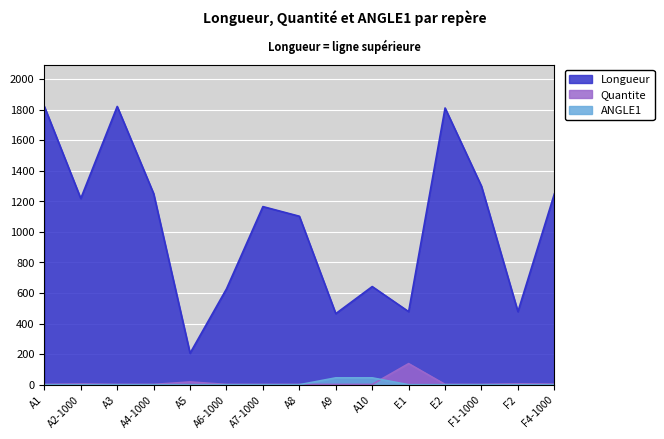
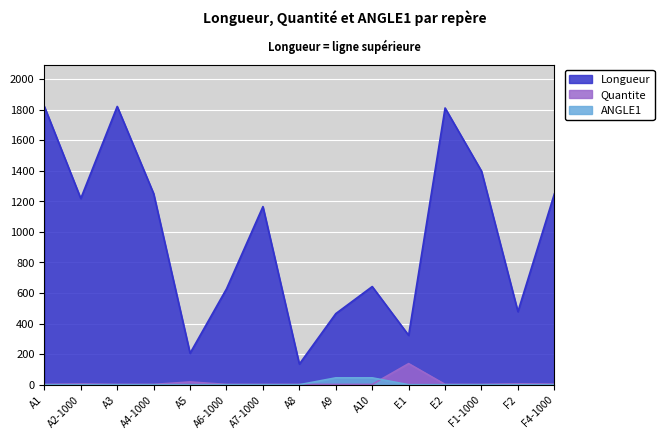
  {
    "Longueur": {
      "A1": 1820,
      "A2-1000": 1220,
      "A3": 1820,
      "A4-1000": 1250,
      "A5": 210,
      "A6-1000": 630,
      "A7-1000": 1170,
-     "A8": 1100,
+     "A8": 140,
      "A9": 470,
      "A10": 640,
-     "E1": 480,
+     "E1": 320,
      "E2": 1810,
-     "F1-1000": 1300,
+     "F1-1000": 1400,
      "F2": 480,
      "F4-1000": 1250
    },
    "Quantite": {
      "A5": 20,
      "A9": 0,
      "A10": 0,
      "E1": 140
    },
    "ANGLE1": {
      "A5": 0,
      "A9": 50,
      "A10": 50,
      "E1": 0
    }
  }
